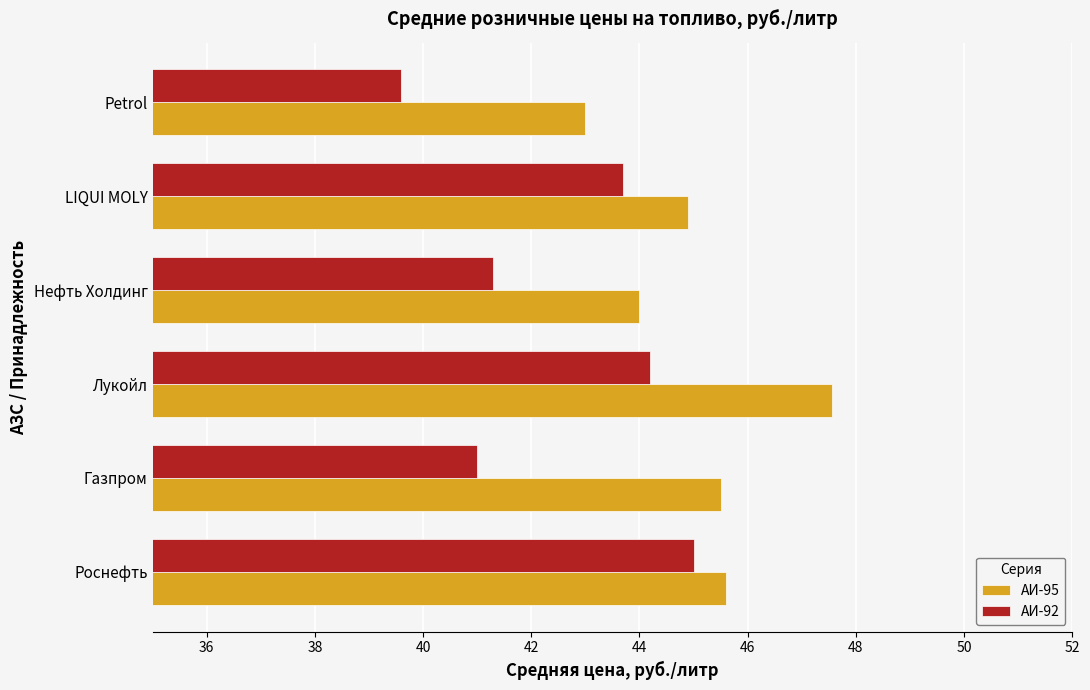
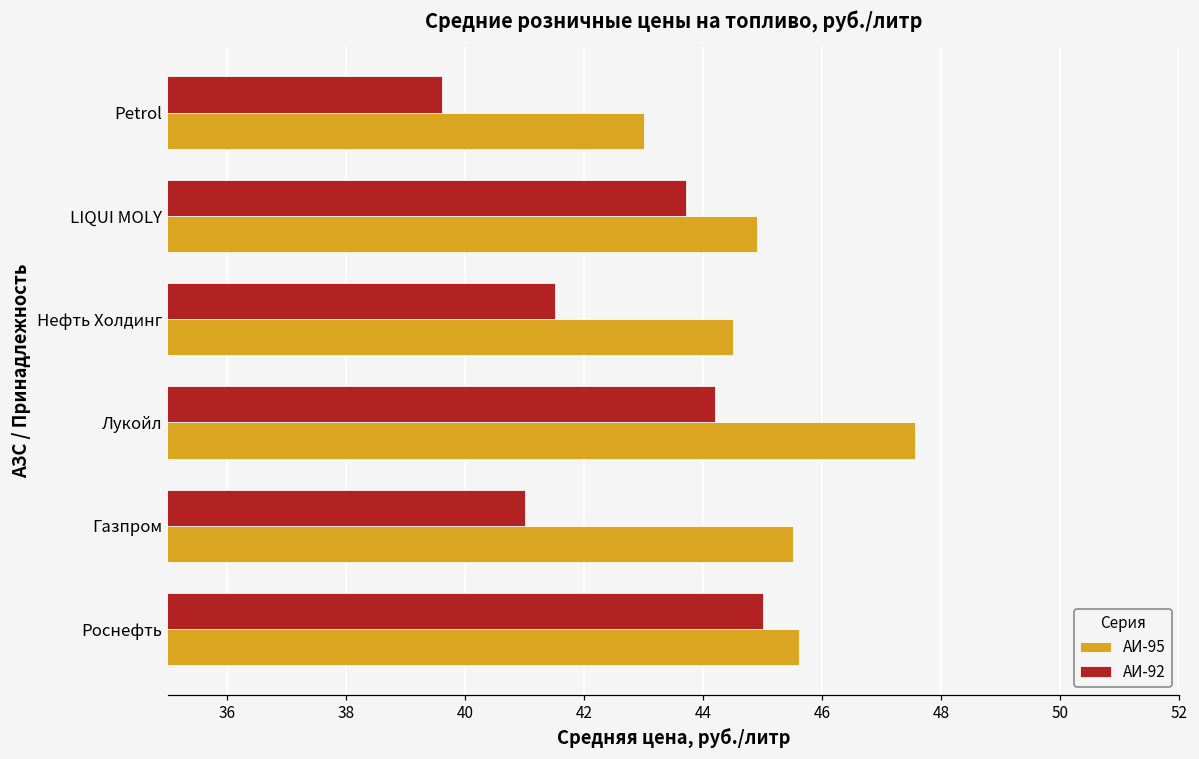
  {
    "АИ-95": {
      "Petrol": 43.0,
      "LIQUI MOLY": 44.9,
-     "Нефть Холдинг": 44.0,
+     "Нефть Холдинг": 44.5,
      "Лукойл": 47.6,
      "Газпром": 45.5,
      "Роснефть": 45.6
    },
    "АИ-92": {
      "Petrol": 39.6,
      "LIQUI MOLY": 43.7,
-     "Нефть Холдинг": 41.3,
+     "Нефть Холдинг": 41.5,
      "Лукойл": 44.2,
      "Газпром": 41.0,
      "Роснефть": 45.0
    }
  }
